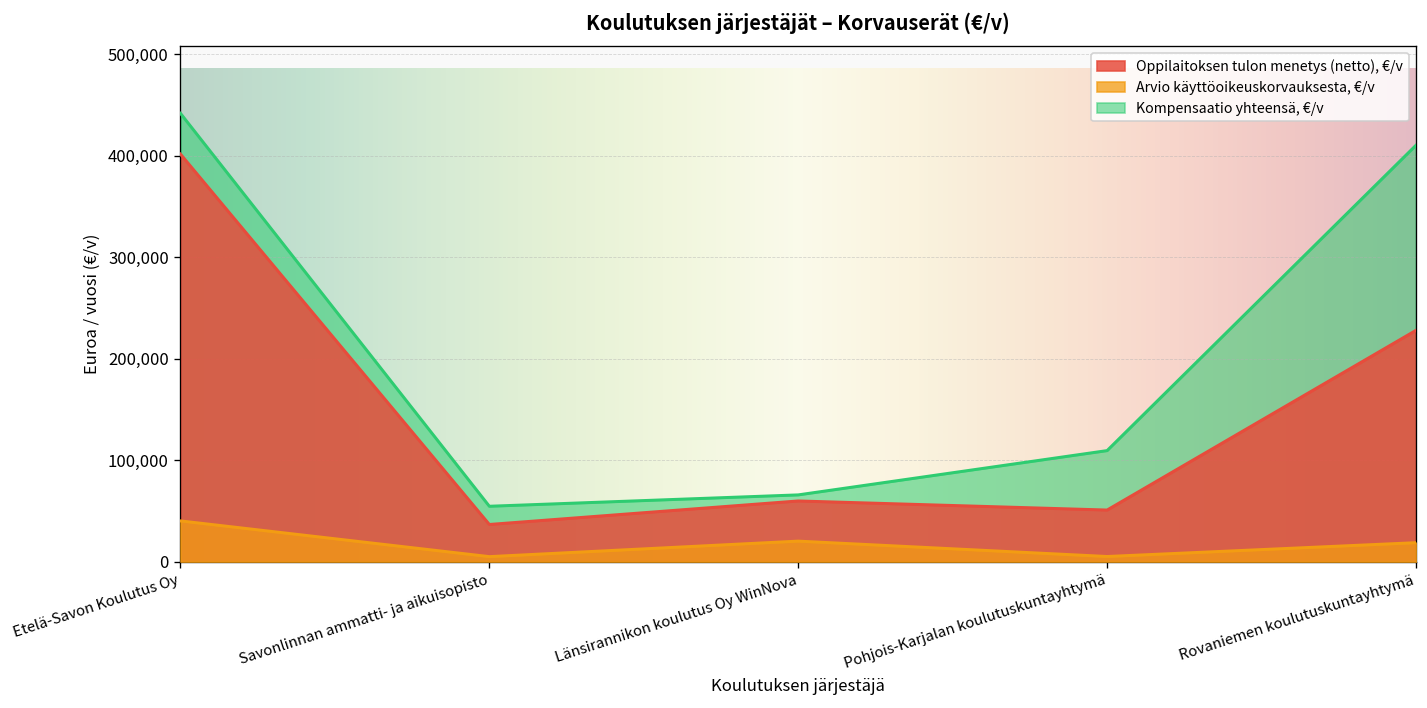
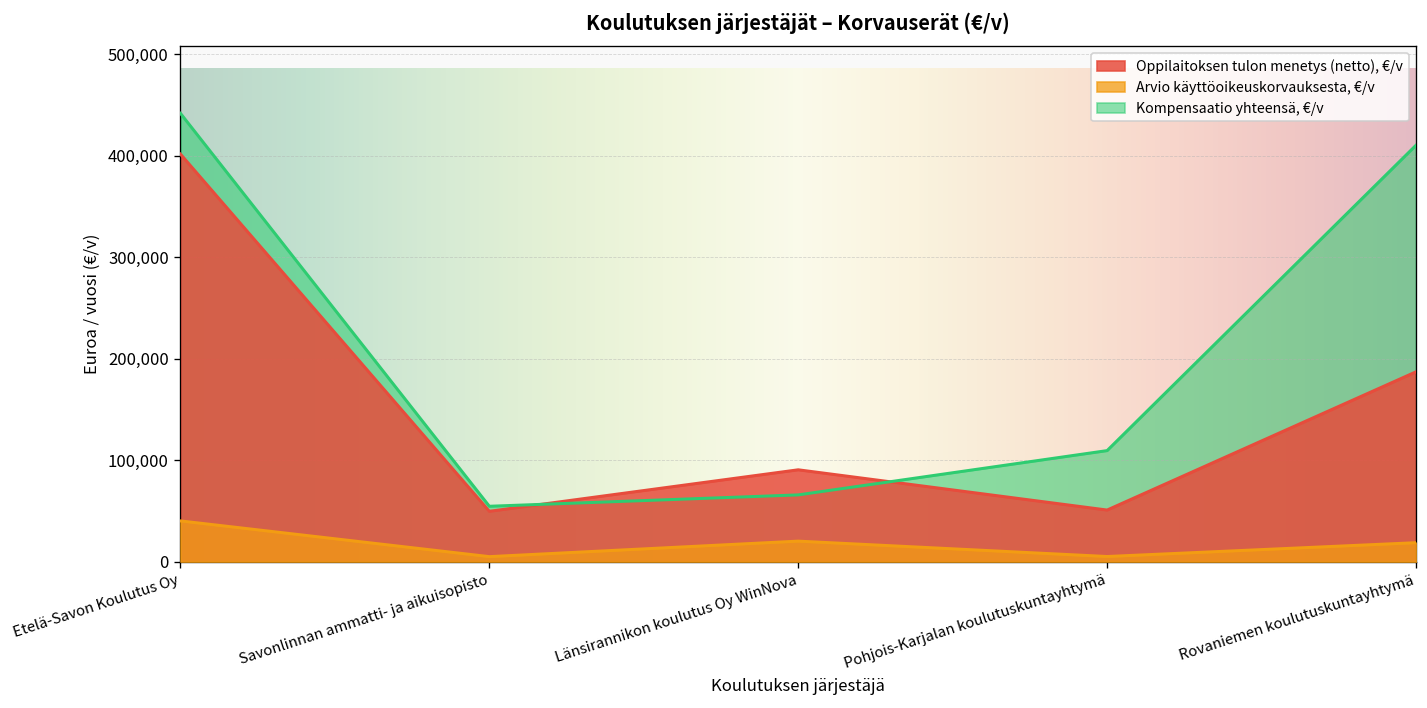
  {
    "Oppilaitoksen tulon menetys (netto), €/v": {
      "Etelä-Savon Koulutus Oy": "400,000",
-     "Savonlinnan ammatti- ja aikuisopisto": "40,000",
-     "Länsirannikon koulutus Oy WinNova": "60,000",
+     "Savonlinnan ammatti- ja aikuisopisto": "50,000",
+     "Länsirannikon koulutus Oy WinNova": "90,000",
      "Pohjois-Karjalan koulutuskuntayhtymä": "50,000",
-     "Rovaniemen koulutuskuntayhtymä": "230,000"
+     "Rovaniemen koulutuskuntayhtymä": "190,000"
    },
    "Arvio käyttöoikeuskorvauksesta, €/v": {
      "Etelä-Savon Koulutus Oy": "40,000",
      "Savonlinnan ammatti- ja aikuisopisto": "0",
      "Länsirannikon koulutus Oy WinNova": "20,000",
      "Pohjois-Karjalan koulutuskuntayhtymä": "10,000",
      "Rovaniemen koulutuskuntayhtymä": "20,000"
    },
    "Kompensaatio yhteensä, €/v": {
      "Etelä-Savon Koulutus Oy": "440,000",
      "Savonlinnan ammatti- ja aikuisopisto": "50,000",
      "Länsirannikon koulutus Oy WinNova": "70,000",
      "Pohjois-Karjalan koulutuskuntayhtymä": "110,000",
      "Rovaniemen koulutuskuntayhtymä": "410,000"
    }
  }
